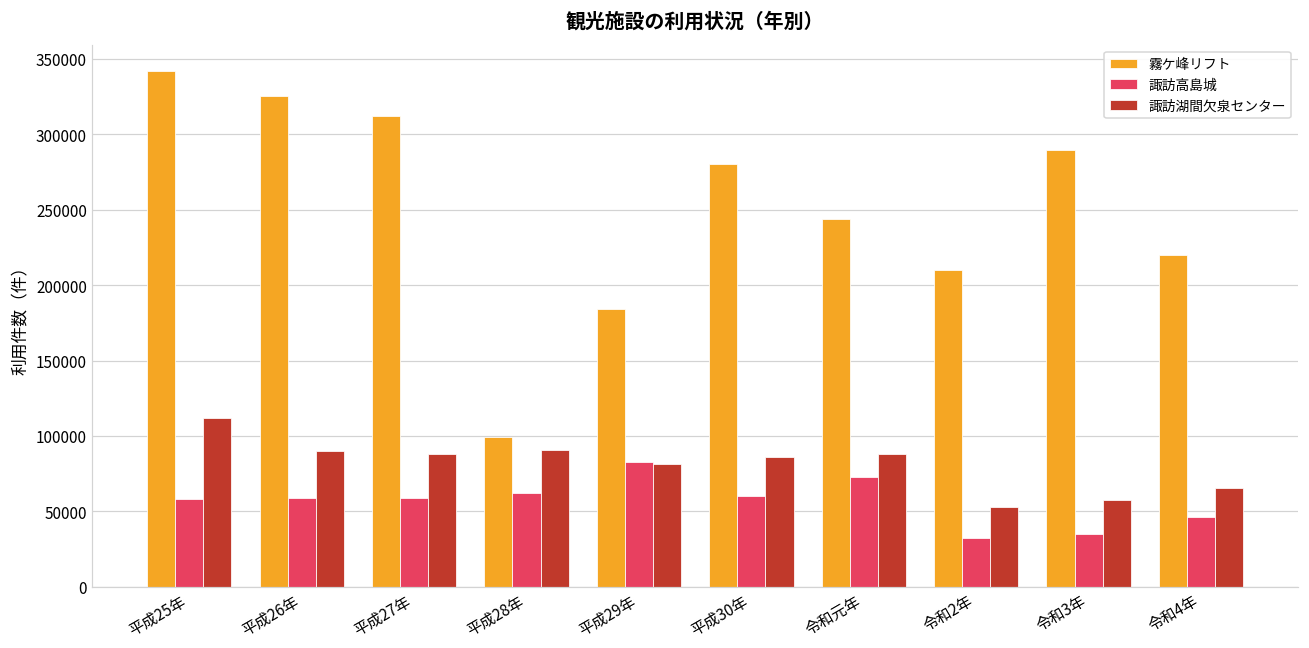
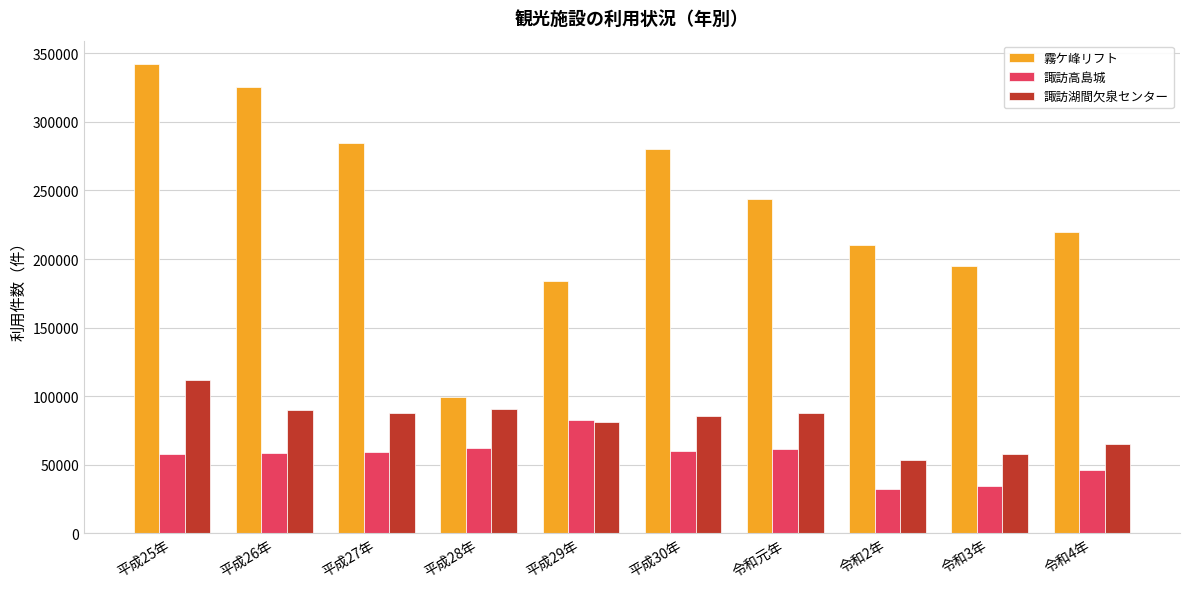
  {
    "霧ケ峰リフト": {
      "平成25年": 342000,
      "平成26年": 326000,
-     "平成27年": 312000,
+     "平成27年": 284000,
      "平成28年": 99000,
      "平成29年": 184000,
      "平成30年": 280000,
      "令和元年": 244000,
      "令和2年": 210000,
-     "令和3年": 289000,
+     "令和3年": 195000,
      "令和4年": 220000
    },
    "諏訪高島城": {
      "平成25年": 58000,
      "平成26年": 59000,
      "平成27年": 59000,
      "平成28年": 62000,
      "平成29年": 82000,
      "平成30年": 60000,
-     "令和元年": 73000,
+     "令和元年": 61000,
      "令和2年": 32000,
      "令和3年": 35000,
      "令和4年": 46000
    },
    "諏訪湖間欠泉センター": {
      "平成25年": 112000,
      "平成26年": 90000,
      "平成27年": 88000,
      "平成28年": 91000,
      "平成29年": 81000,
      "平成30年": 86000,
      "令和元年": 88000,
      "令和2年": 53000,
      "令和3年": 58000,
      "令和4年": 65000
    }
  }
